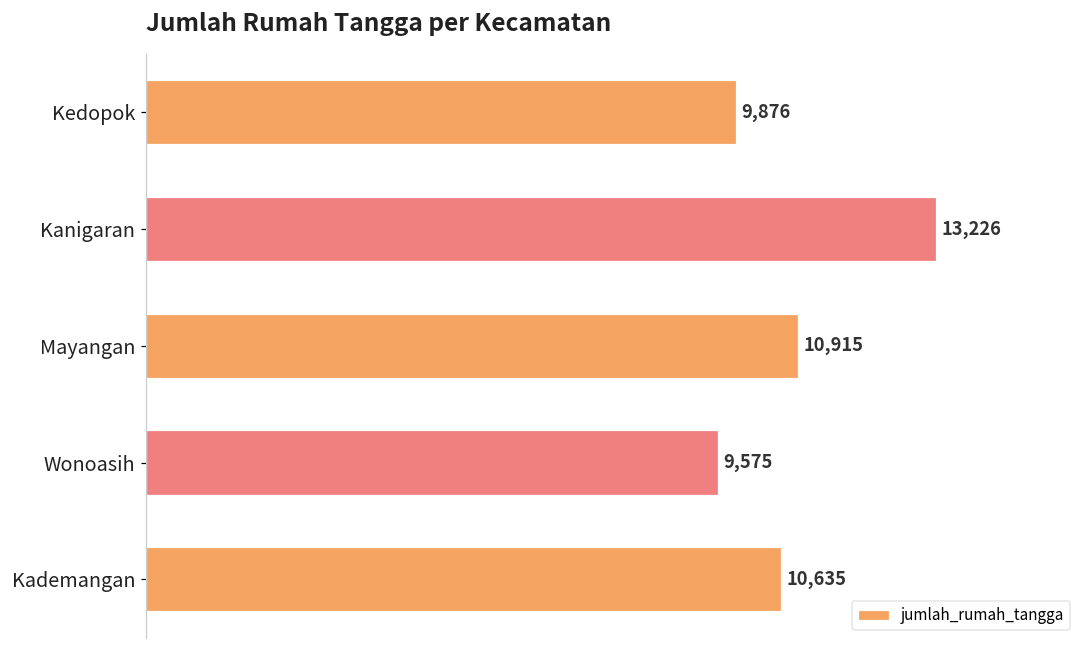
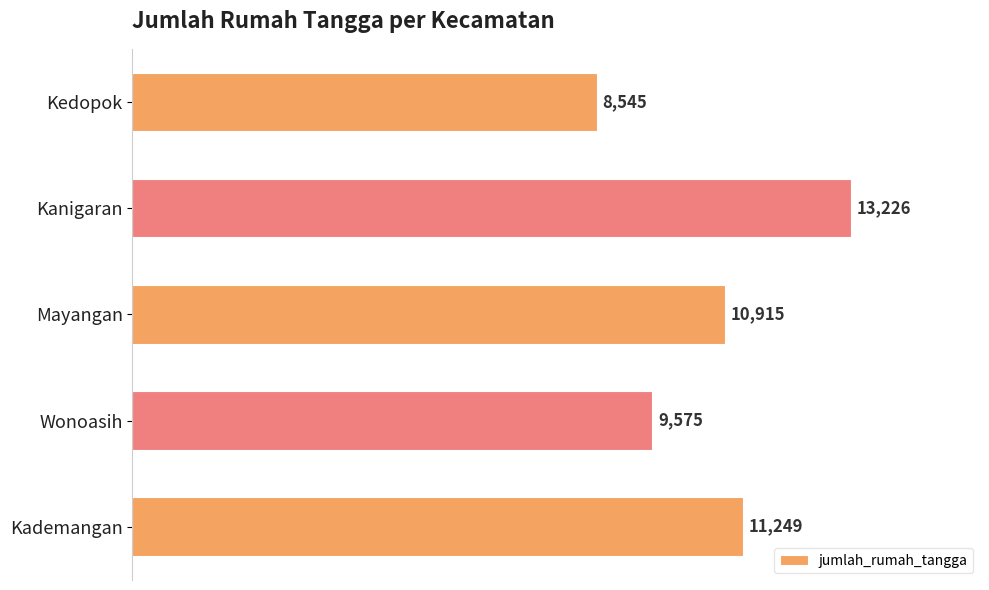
  {
-   "Kedopok": "9,876",
+   "Kedopok": "8,545",
    "Kanigaran": "13,226",
    "Mayangan": "10,915",
    "Wonoasih": "9,575",
-   "Kademangan": "10,635"
+   "Kademangan": "11,249"
  }
